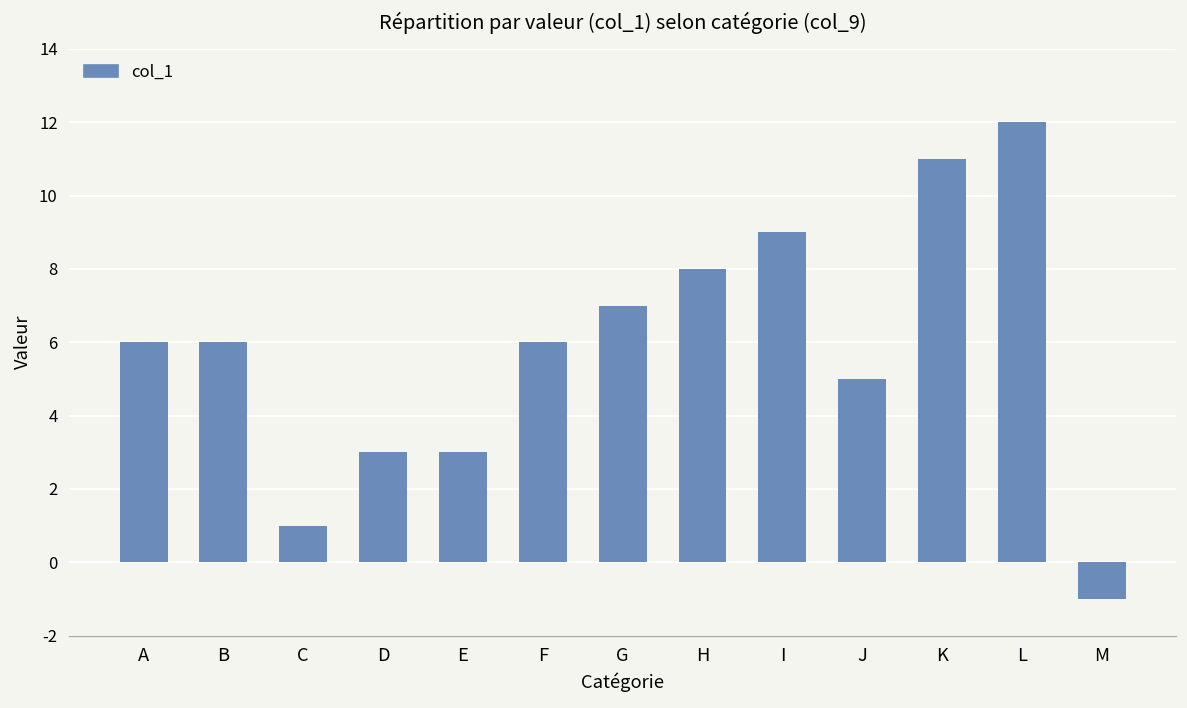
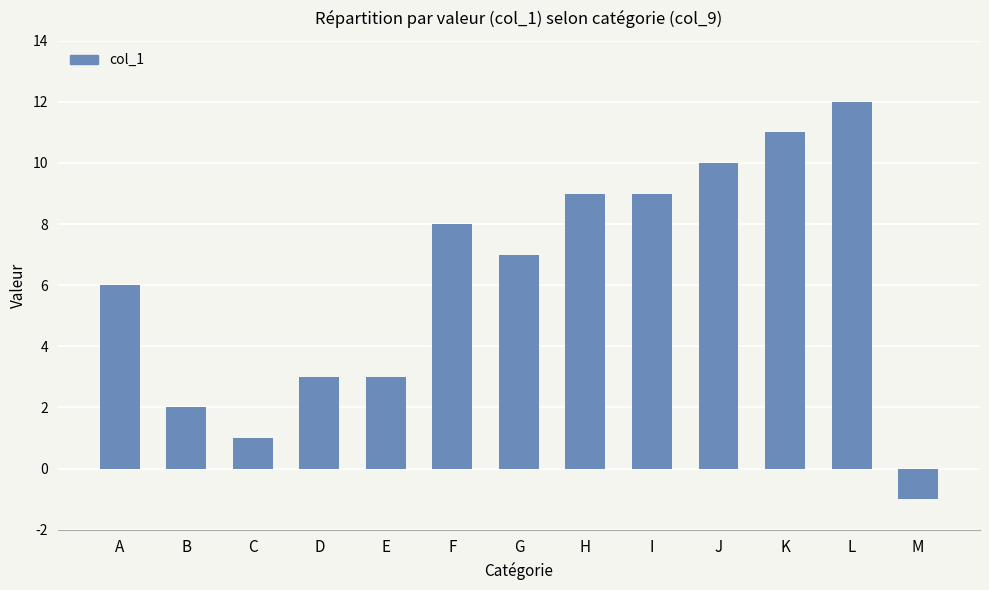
  {
    "A": 6,
-   "B": 6,
+   "B": 2,
    "C": 1,
    "D": 3,
    "E": 3,
-   "F": 6,
+   "F": 8,
    "G": 7,
-   "H": 8,
+   "H": 9,
    "I": 9,
-   "J": 5,
+   "J": 10,
    "K": 11,
    "L": 12,
    "M": -1
  }
